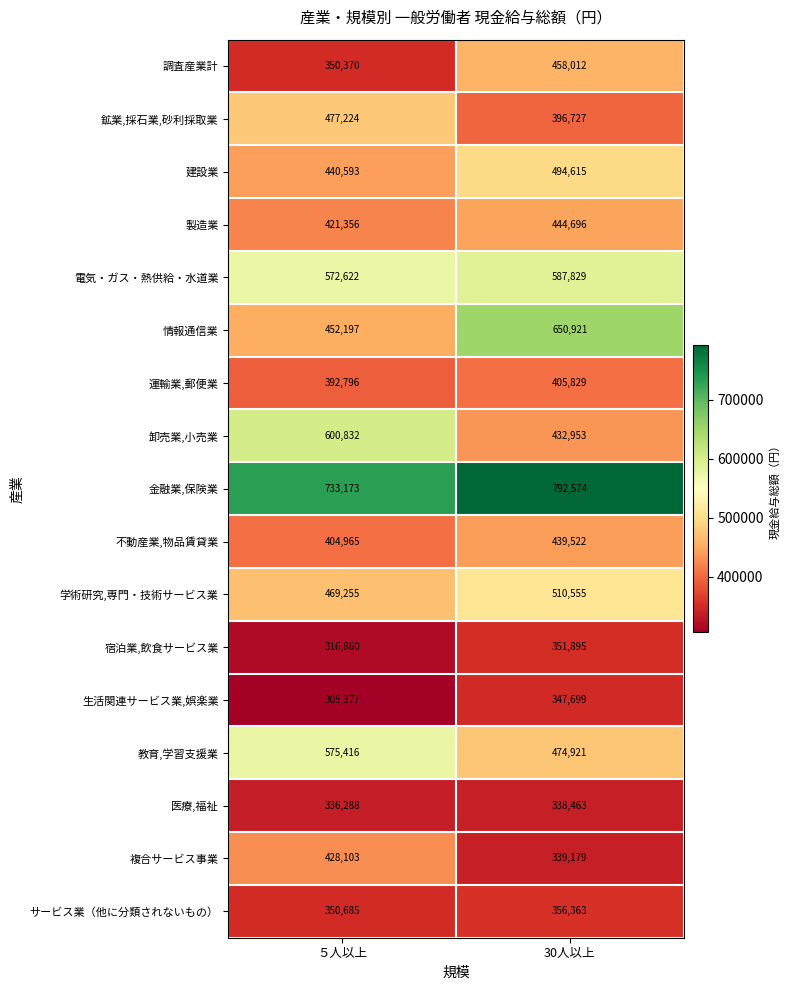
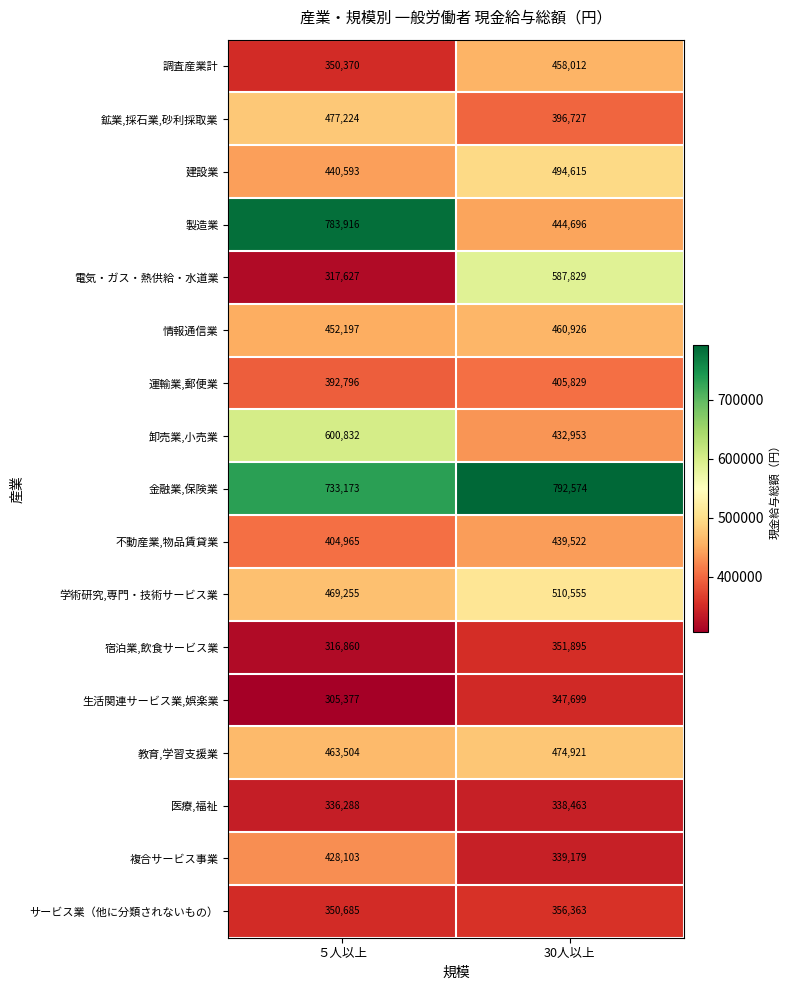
  {
    "調査産業計": {
      "５人以上": "350,370",
      "30人以上": "458,012"
    },
    "鉱業,採石業,砂利採取業": {
      "５人以上": "477,224",
      "30人以上": "396,727"
    },
    "建設業": {
      "５人以上": "440,593",
      "30人以上": "494,615"
    },
    "製造業": {
-     "５人以上": "421,356",
+     "５人以上": "783,916",
      "30人以上": "444,696"
    },
    "電気・ガス・熱供給・水道業": {
-     "５人以上": "572,622",
+     "５人以上": "317,627",
      "30人以上": "587,829"
    },
    "情報通信業": {
      "５人以上": "452,197",
-     "30人以上": "650,921"
+     "30人以上": "460,926"
    },
    "運輸業,郵便業": {
      "５人以上": "392,796",
      "30人以上": "405,829"
    },
    "卸売業,小売業": {
      "５人以上": "600,832",
      "30人以上": "432,953"
    },
    "金融業,保険業": {
      "５人以上": "733,173",
      "30人以上": "792,574"
    },
    "不動産業,物品賃貸業": {
      "５人以上": "404,965",
      "30人以上": "439,522"
    },
    "学術研究,専門・技術サービス業": {
      "５人以上": "469,255",
      "30人以上": "510,555"
    },
    "宿泊業,飲食サービス業": {
      "５人以上": "316,860",
      "30人以上": "351,895"
    },
    "生活関連サービス業,娯楽業": {
      "５人以上": "305,377",
      "30人以上": "347,699"
    },
    "教育,学習支援業": {
-     "５人以上": "575,416",
+     "５人以上": "463,504",
      "30人以上": "474,921"
    },
    "医療,福祉": {
      "５人以上": "336,288",
      "30人以上": "338,463"
    },
    "複合サービス事業": {
      "５人以上": "428,103",
      "30人以上": "339,179"
    },
    "サービス業（他に分類されないもの）": {
      "５人以上": "350,685",
      "30人以上": "356,363"
    }
  }
